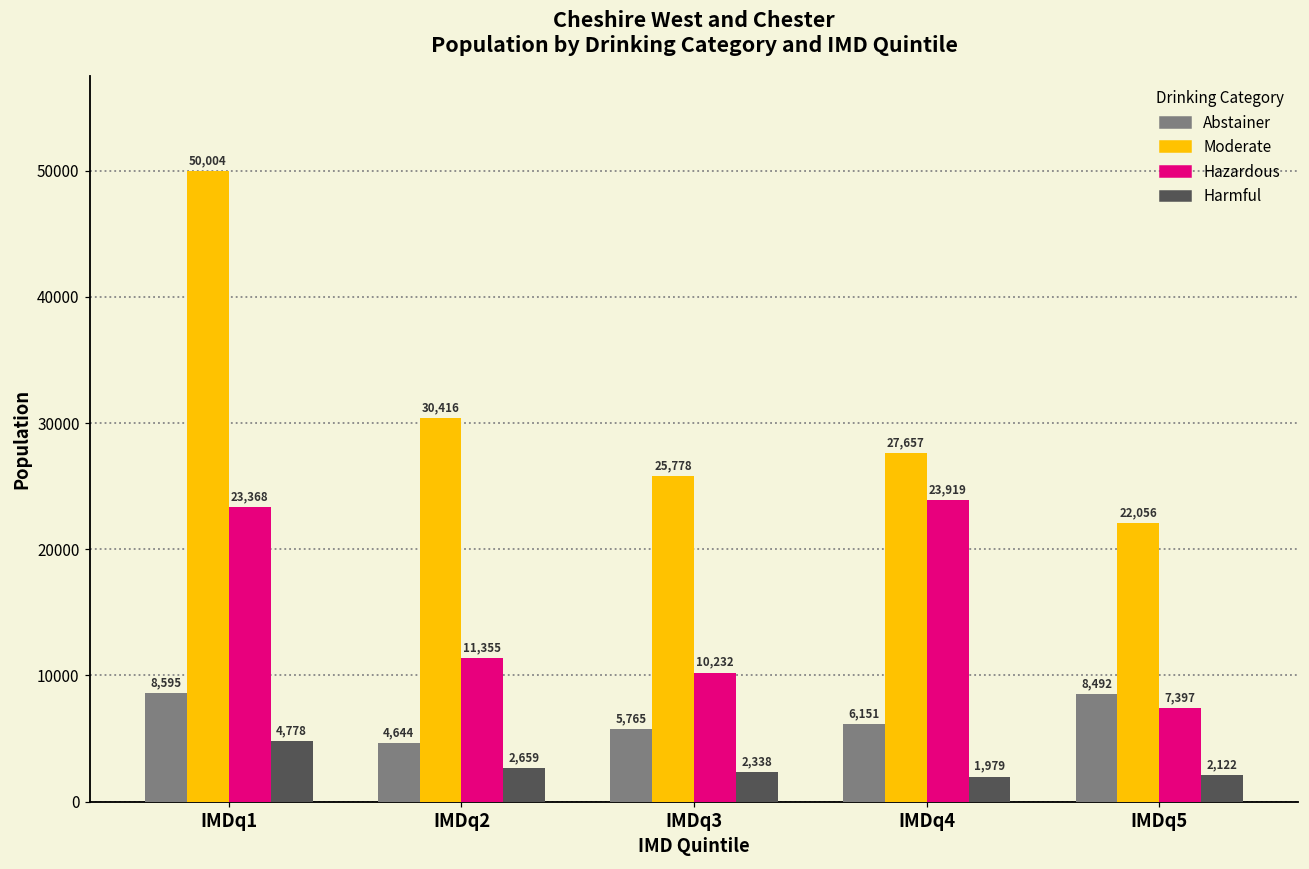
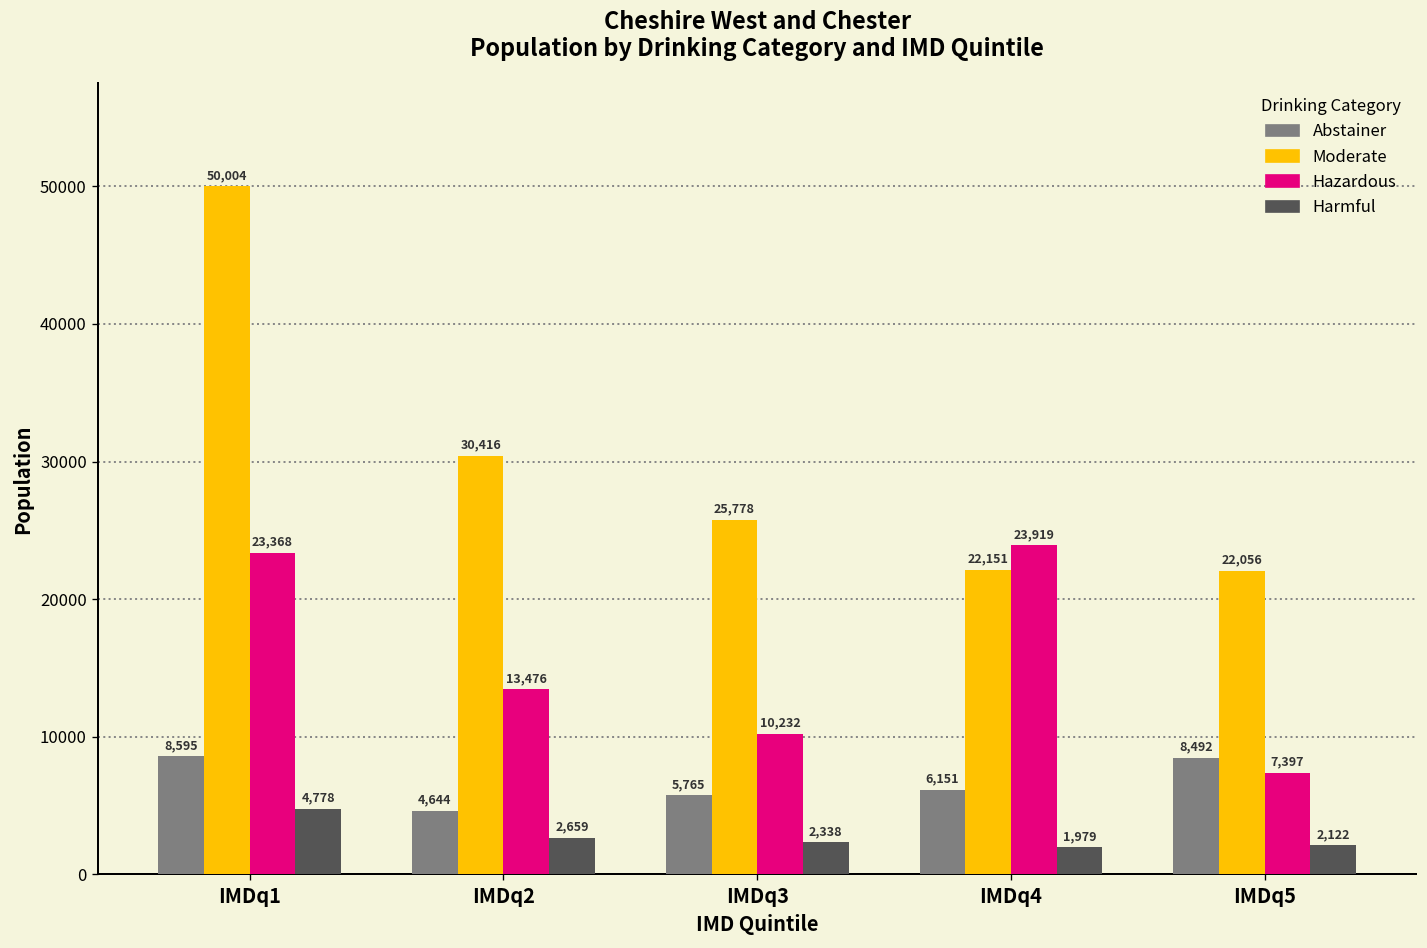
  {
    "Abstainer": {
      "IMDq1": "8,595",
      "IMDq2": "4,644",
      "IMDq3": "5,765",
      "IMDq4": "6,151",
      "IMDq5": "8,492"
    },
    "Moderate": {
      "IMDq1": "50,004",
      "IMDq2": "30,416",
      "IMDq3": "25,778",
-     "IMDq4": "27,657",
+     "IMDq4": "22,151",
      "IMDq5": "22,056"
    },
    "Hazardous": {
      "IMDq1": "23,368",
-     "IMDq2": "11,355",
+     "IMDq2": "13,476",
      "IMDq3": "10,232",
      "IMDq4": "23,919",
      "IMDq5": "7,397"
    },
    "Harmful": {
      "IMDq1": "4,778",
      "IMDq2": "2,659",
      "IMDq3": "2,338",
      "IMDq4": "1,979",
      "IMDq5": "2,122"
    }
  }
